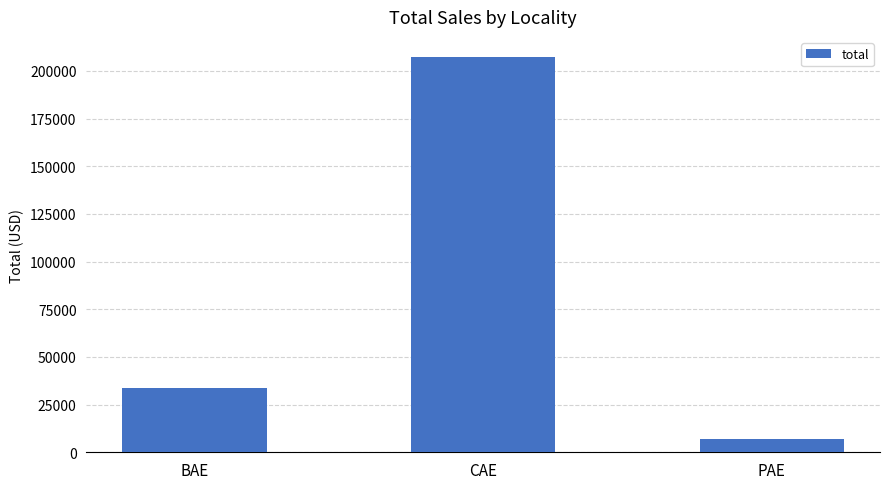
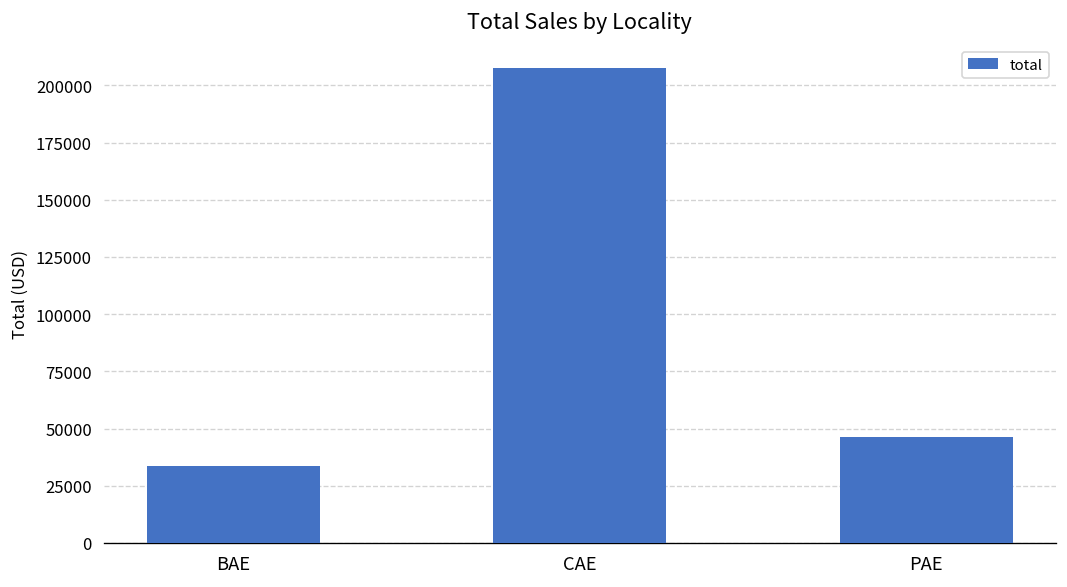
  {
    "BAE": 34000,
    "CAE": 207000,
-   "PAE": 7000
+   "PAE": 46000
  }
